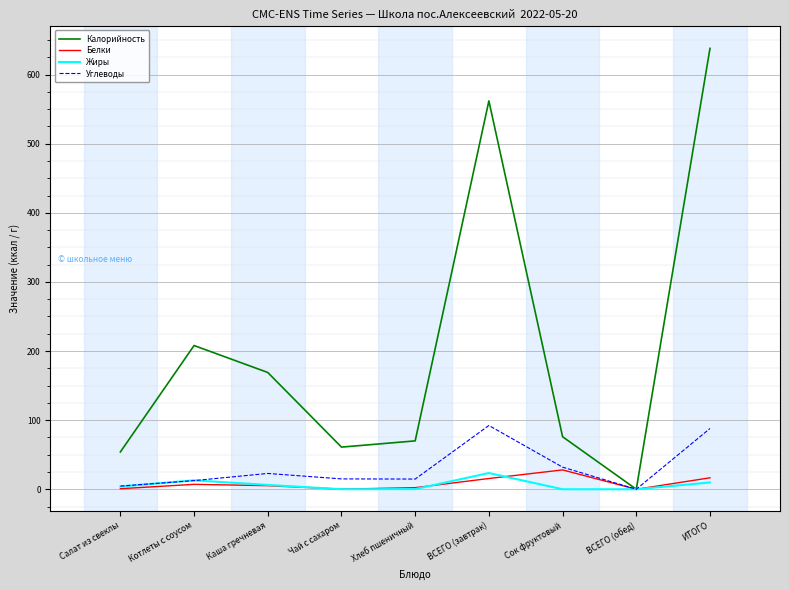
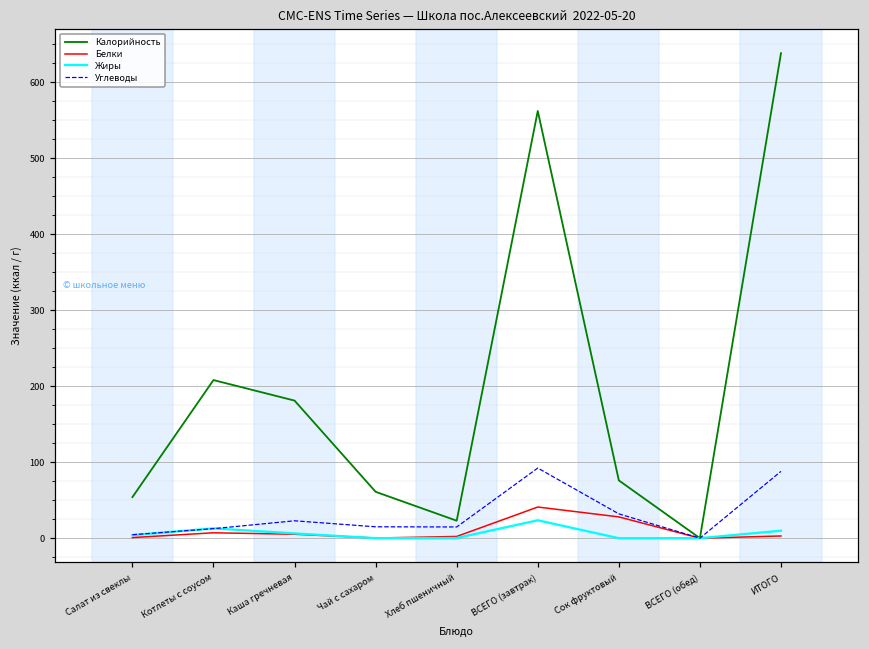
  {
    "Калорийность": {
      "Салат из свеклы": 50,
      "Котлеты с соусом": 210,
-     "Каша гречневая": 170,
+     "Каша гречневая": 180,
      "Чай с сахаром": 60,
-     "Хлеб пшеничный": 70,
+     "Хлеб пшеничный": 20,
      "ВСЕГО (завтрак)": 560,
      "Сок фруктовый": 80,
      "ИТОГО": 640
    },
    "Белки": {
      "Котлеты с соусом": 10,
-     "ВСЕГО (завтрак)": 20,
+     "ВСЕГО (завтрак)": 40,
      "Сок фруктовый": 30,
-     "ИТОГО": 20
+     "ИТОГО": 0
    },
    "Жиры": {
      "ВСЕГО (завтрак)": 20,
      "Сок фруктовый": 0,
      "ИТОГО": 10
    },
    "Углеводы": {
      "Каша гречневая": 20,
      "Чай с сахаром": 10,
      "Хлеб пшеничный": 10,
      "ВСЕГО (завтрак)": 90,
      "Сок фруктовый": 30,
      "ИТОГО": 90
    }
  }
